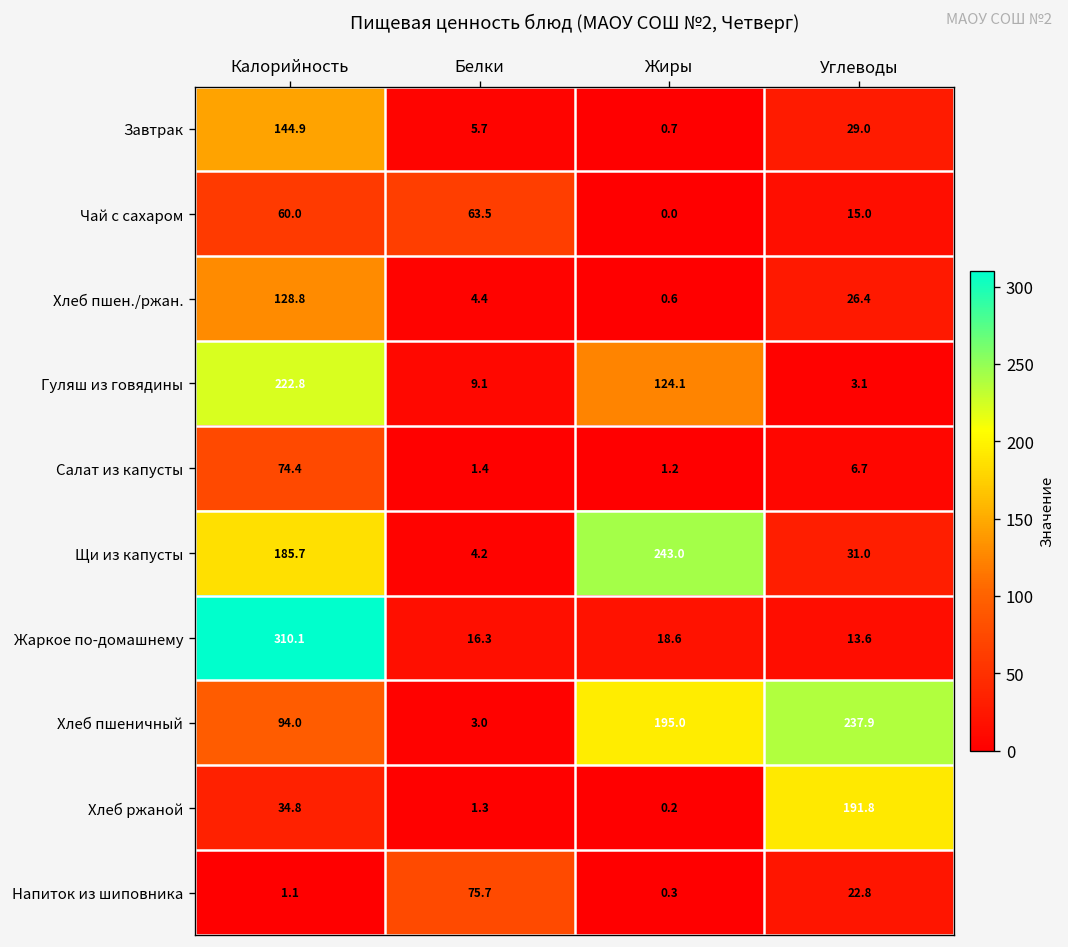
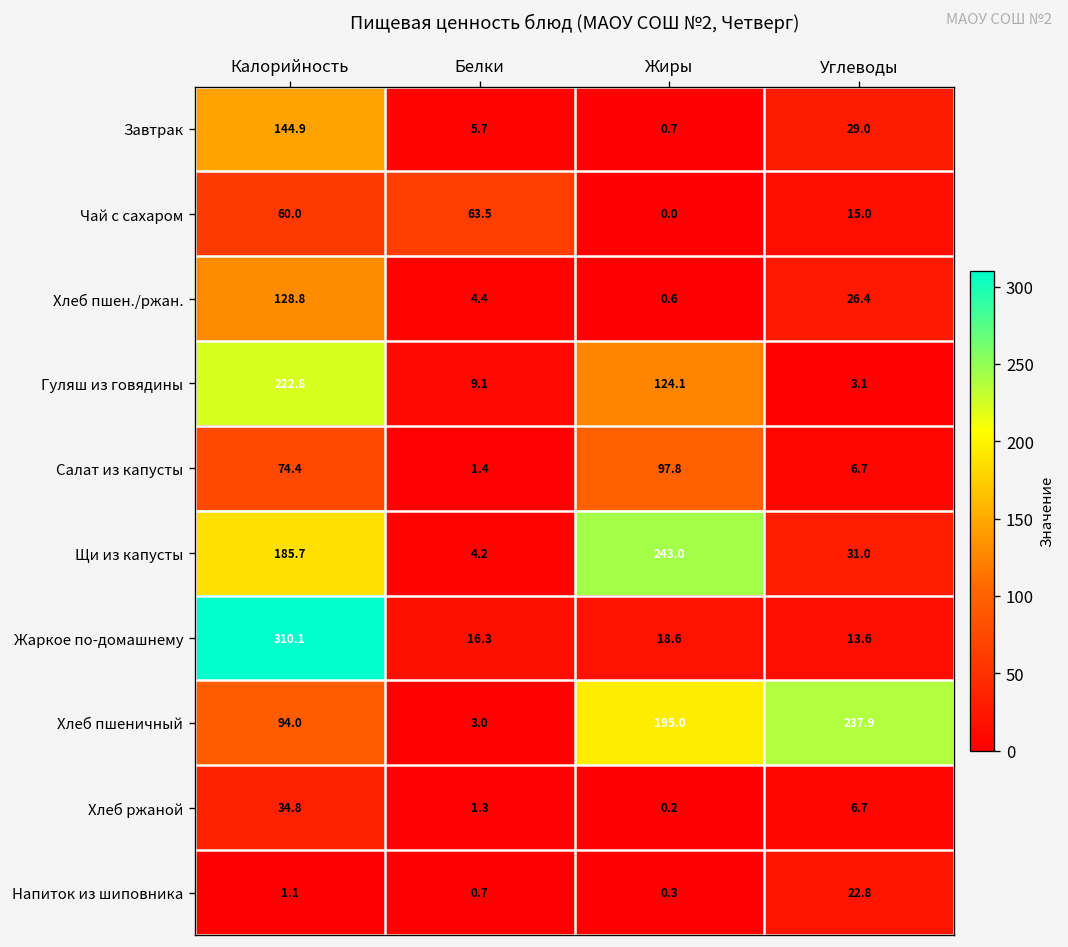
  {
    "Завтрак": {
      "Калорийность": 144.9,
      "Белки": 5.7,
      "Жиры": 0.7,
      "Углеводы": 29.0
    },
    "Чай с сахаром": {
      "Калорийность": 60.0,
      "Белки": 63.5,
      "Жиры": 0.0,
      "Углеводы": 15.0
    },
    "Хлеб пшен./ржан.": {
      "Калорийность": 128.8,
      "Белки": 4.4,
      "Жиры": 0.6,
      "Углеводы": 26.4
    },
    "Гуляш из говядины": {
      "Калорийность": 222.8,
      "Белки": 9.1,
      "Жиры": 124.1,
      "Углеводы": 3.1
    },
    "Салат из капусты": {
      "Калорийность": 74.4,
      "Белки": 1.4,
-     "Жиры": 1.2,
+     "Жиры": 97.8,
      "Углеводы": 6.7
    },
    "Щи из капусты": {
      "Калорийность": 185.7,
      "Белки": 4.2,
      "Жиры": 243.0,
      "Углеводы": 31.0
    },
    "Жаркое по-домашнему": {
      "Калорийность": 310.1,
      "Белки": 16.3,
      "Жиры": 18.6,
      "Углеводы": 13.6
    },
    "Хлеб пшеничный": {
      "Калорийность": 94.0,
      "Белки": 3.0,
      "Жиры": 195.0,
      "Углеводы": 237.9
    },
    "Хлеб ржаной": {
      "Калорийность": 34.8,
      "Белки": 1.3,
      "Жиры": 0.2,
-     "Углеводы": 191.8
+     "Углеводы": 6.7
    },
    "Напиток из шиповника": {
      "Калорийность": 1.1,
-     "Белки": 75.7,
+     "Белки": 0.7,
      "Жиры": 0.3,
      "Углеводы": 22.8
    }
  }
